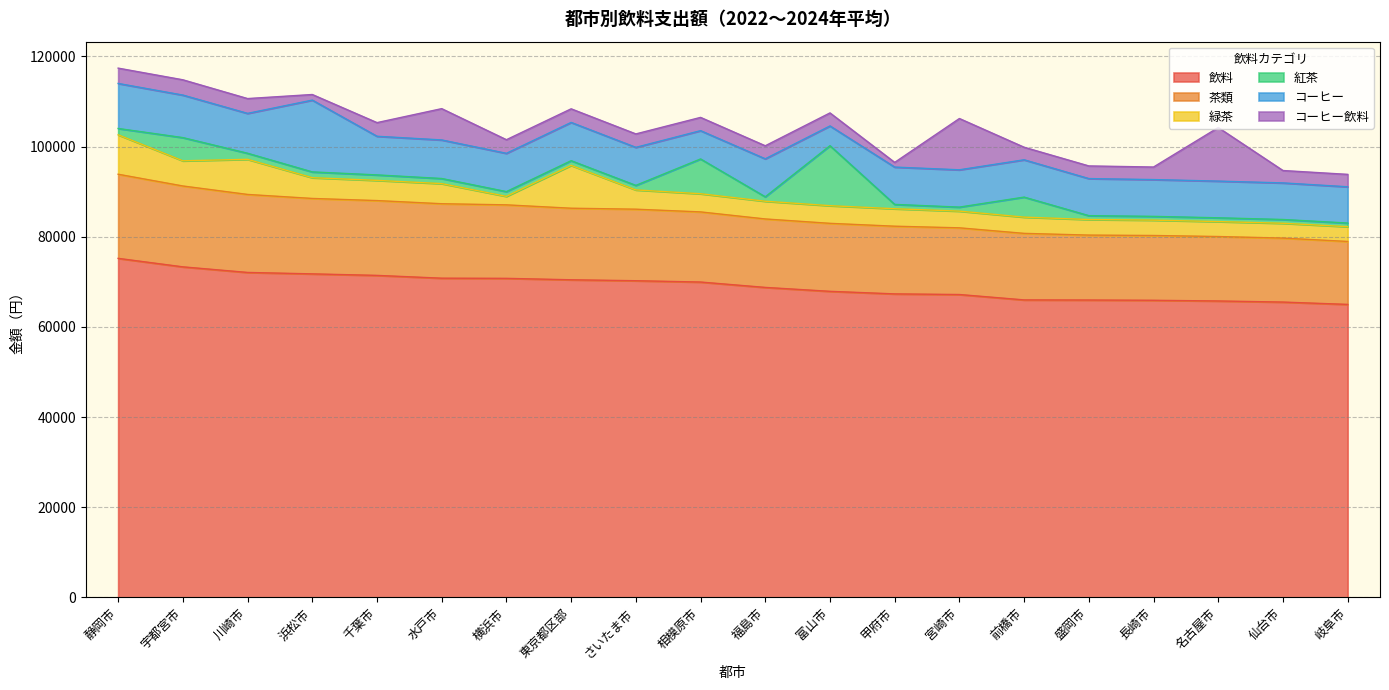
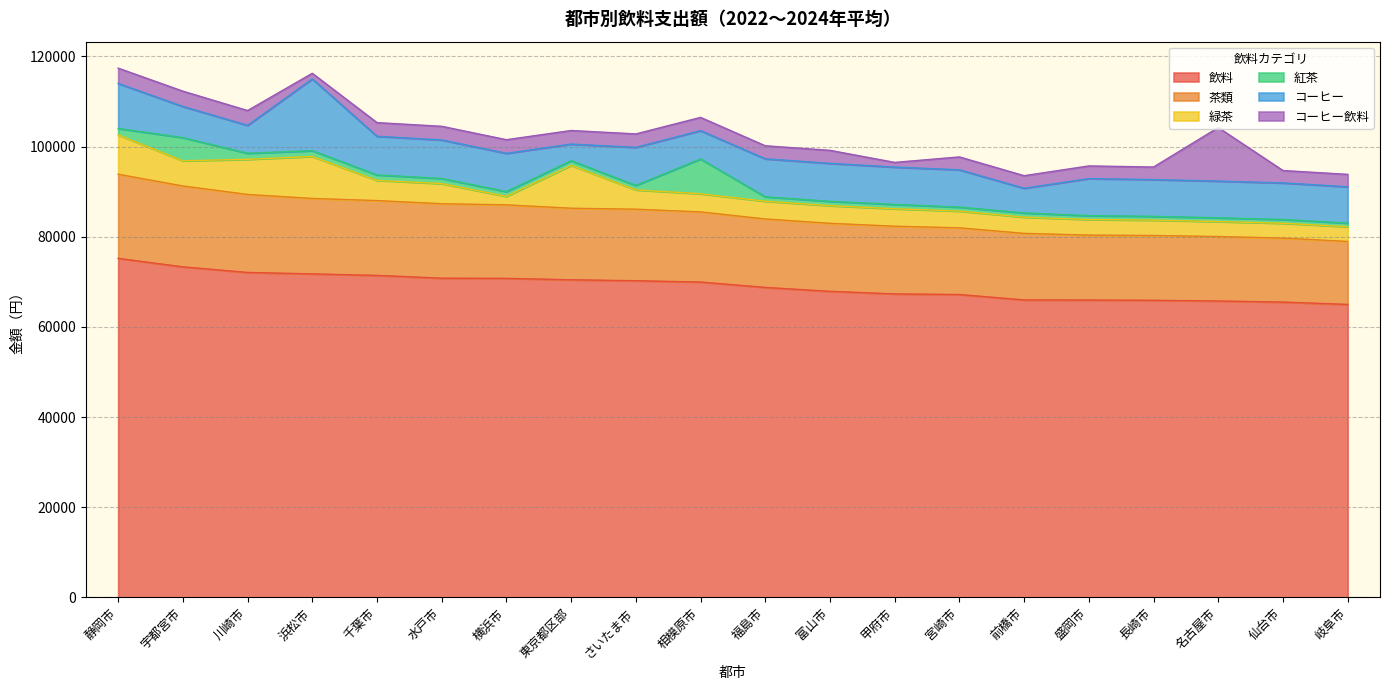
  {
    "緑茶": {
      "静岡市": 9000,
      "宇都宮市": 6000,
      "川崎市": 8000,
-     "浜松市": 5000,
+     "浜松市": 9000,
      "千葉市": 4000,
      "水戸市": 4000,
      "横浜市": 2000,
      "東京都区部": 10000,
      "さいたま市": 4000,
      "相模原市": 4000,
      "福島市": 4000,
      "富山市": 4000,
      "甲府市": 4000,
      "宮崎市": 4000,
      "前橋市": 4000,
      "盛岡市": 3000,
      "長崎市": 3000,
      "名古屋市": 3000,
      "仙台市": 3000,
      "岐阜市": 3000
    },
    "紅茶": {
      "静岡市": 1000,
      "宇都宮市": 5000,
      "川崎市": 1000,
      "浜松市": 1000,
      "千葉市": 1000,
      "水戸市": 1000,
      "横浜市": 1000,
      "東京都区部": 1000,
      "さいたま市": 1000,
      "相模原市": 8000,
      "福島市": 1000,
-     "富山市": 13000,
+     "富山市": 1000,
      "甲府市": 1000,
      "宮崎市": 1000,
-     "前橋市": 4000,
+     "前橋市": 1000,
      "盛岡市": 1000,
      "長崎市": 1000,
      "名古屋市": 1000,
      "仙台市": 1000,
      "岐阜市": 1000
    },
    "コーヒー": {
      "静岡市": 10000,
-     "宇都宮市": 9000,
-     "川崎市": 9000,
+     "宇都宮市": 7000,
+     "川崎市": 6000,
      "浜松市": 16000,
      "千葉市": 9000,
      "水戸市": 9000,
      "横浜市": 8000,
-     "東京都区部": 8000,
+     "東京都区部": 4000,
      "さいたま市": 8000,
      "相模原市": 6000,
      "福島市": 8000,
-     "富山市": 4000,
+     "富山市": 8000,
      "甲府市": 8000,
      "宮崎市": 8000,
-     "前橋市": 8000,
+     "前橋市": 5000,
      "盛岡市": 8000,
      "長崎市": 8000,
      "名古屋市": 8000,
      "仙台市": 8000,
      "岐阜市": 8000
    },
    "コーヒー飲料": {
      "静岡市": 3000,
      "宇都宮市": 3000,
      "川崎市": 3000,
      "浜松市": 1000,
      "千葉市": 3000,
-     "水戸市": 7000,
+     "水戸市": 3000,
      "横浜市": 3000,
      "東京都区部": 3000,
      "さいたま市": 3000,
      "相模原市": 3000,
      "福島市": 3000,
      "富山市": 3000,
      "甲府市": 1000,
-     "宮崎市": 11000,
+     "宮崎市": 3000,
      "前橋市": 3000,
      "盛岡市": 3000,
      "長崎市": 3000,
      "仙台市": 3000,
      "岐阜市": 3000
    }
  }
